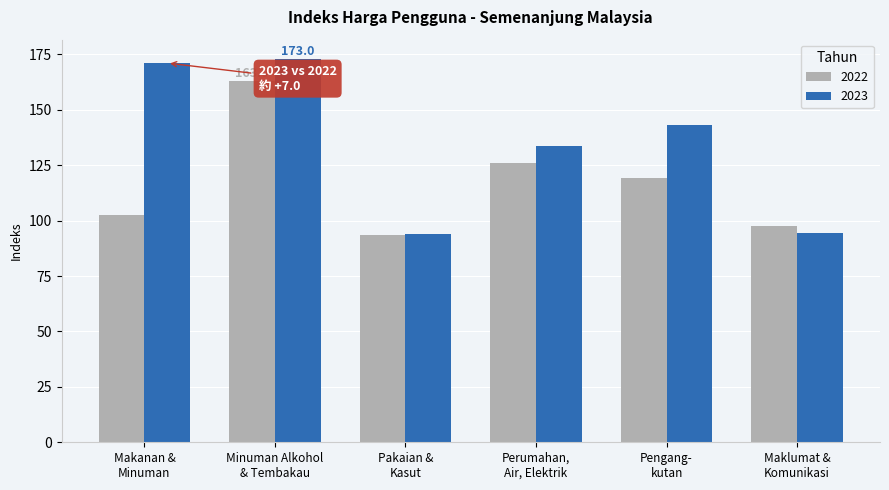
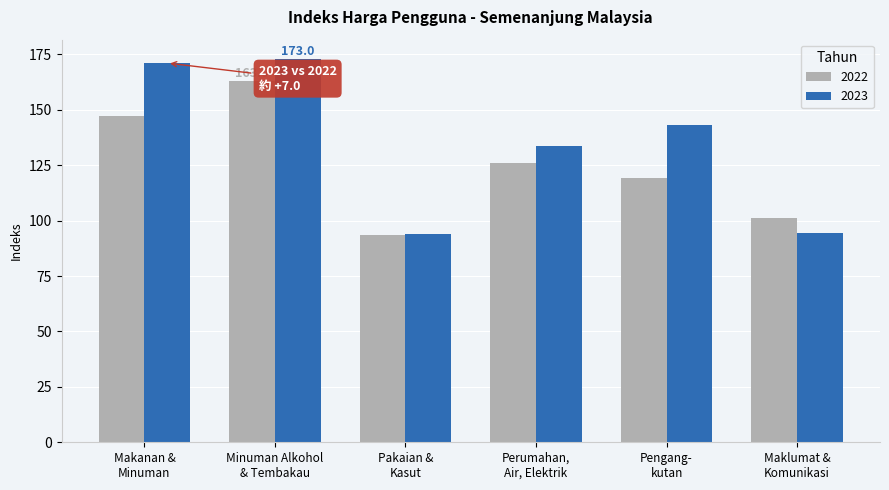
  {
    "2022": {
-     "Makanan & Minuman": 103,
+     "Makanan & Minuman": 147,
      "Pakaian & Kasut": 94,
      "Perumahan, Air, Elektrik": 126,
      "Pengang- kutan": 119,
-     "Maklumat & Komunikasi": 98
+     "Maklumat & Komunikasi": 101
    },
    "2023": {
      "Minuman Alkohol & Tembakau": 173.0
    }
  }
